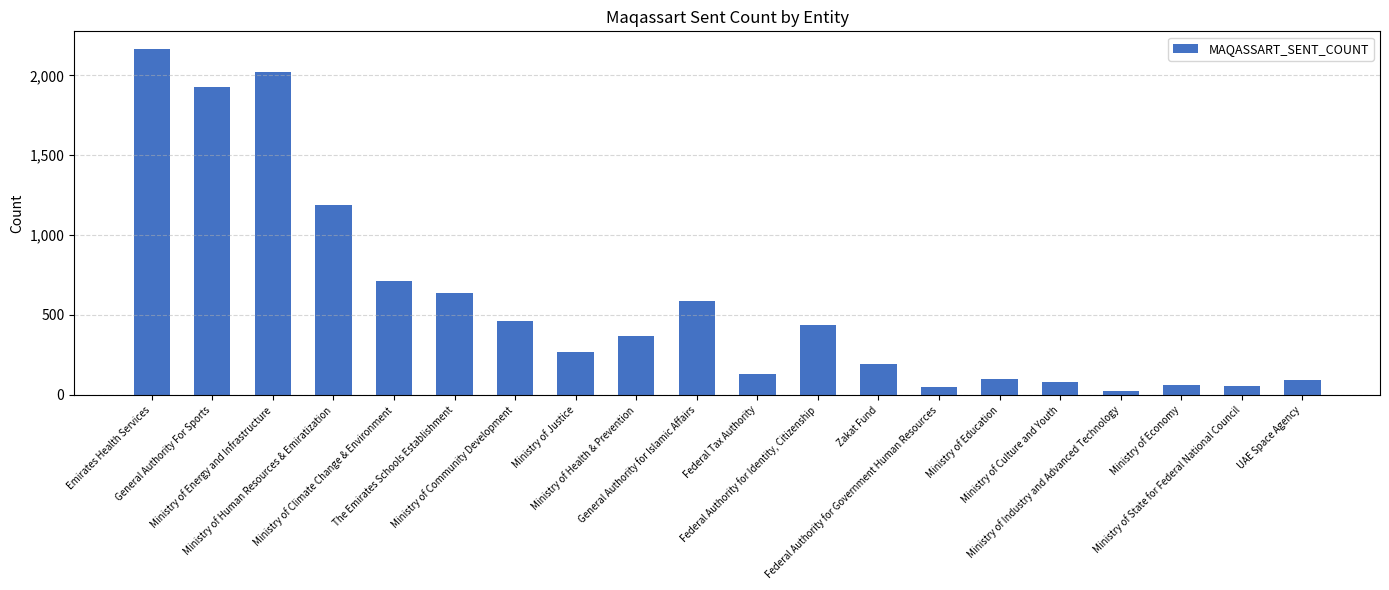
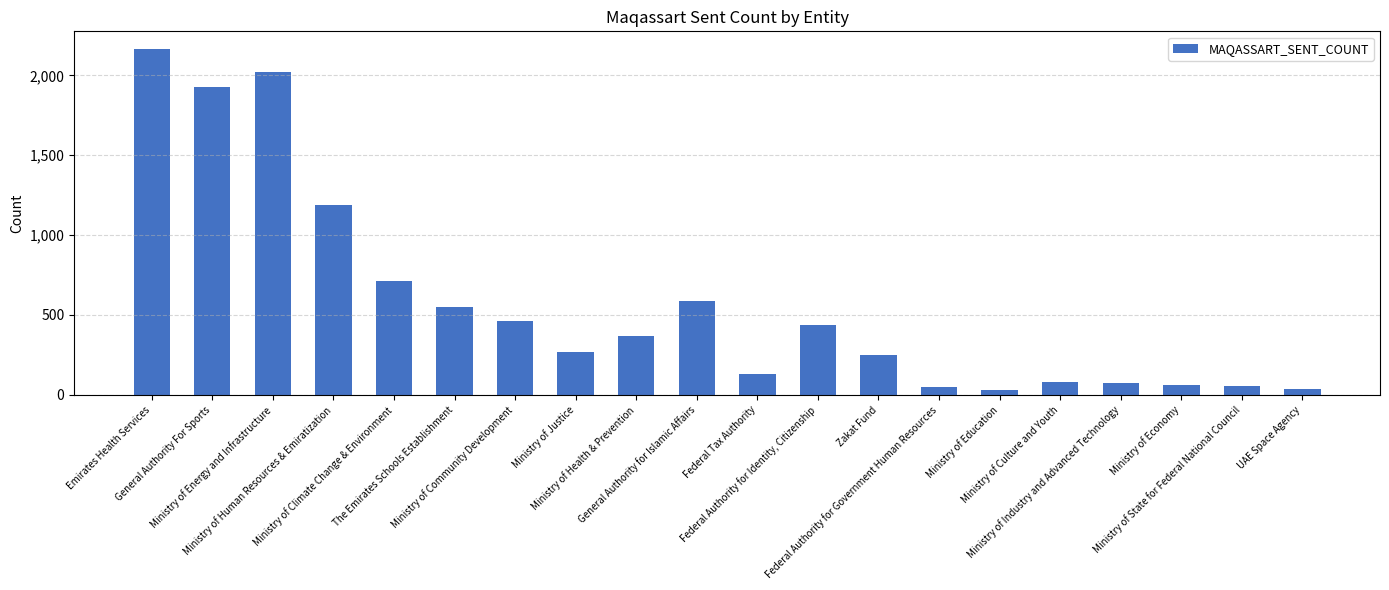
  {
    "Emirates Health Services": "2,170",
    "General Authority For Sports": "1,930",
    "Ministry of Energy and Infrastructure": "2,020",
    "Ministry of Human Resources & Emiratization": "1,190",
    "Ministry of Climate Change & Environment": "710",
-   "The Emirates Schools Establishment": "640",
+   "The Emirates Schools Establishment": "550",
    "Ministry of Community Development": "460",
    "Ministry of Justice": "270",
    "Ministry of Health & Prevention": "370",
    "General Authority for Islamic Affairs": "590",
    "Federal Tax Authority": "130",
    "Federal Authority for Identity, Citizenship": "440",
-   "Zakat Fund": "190",
+   "Zakat Fund": "250",
    "Federal Authority for Government Human Resources": "50",
-   "Ministry of Education": "100",
+   "Ministry of Education": "30",
    "Ministry of Culture and Youth": "80",
-   "Ministry of Industry and Advanced Technology": "30",
+   "Ministry of Industry and Advanced Technology": "80",
    "Ministry of Economy": "60",
    "Ministry of State for Federal National Council": "50",
-   "UAE Space Agency": "90"
+   "UAE Space Agency": "40"
  }
